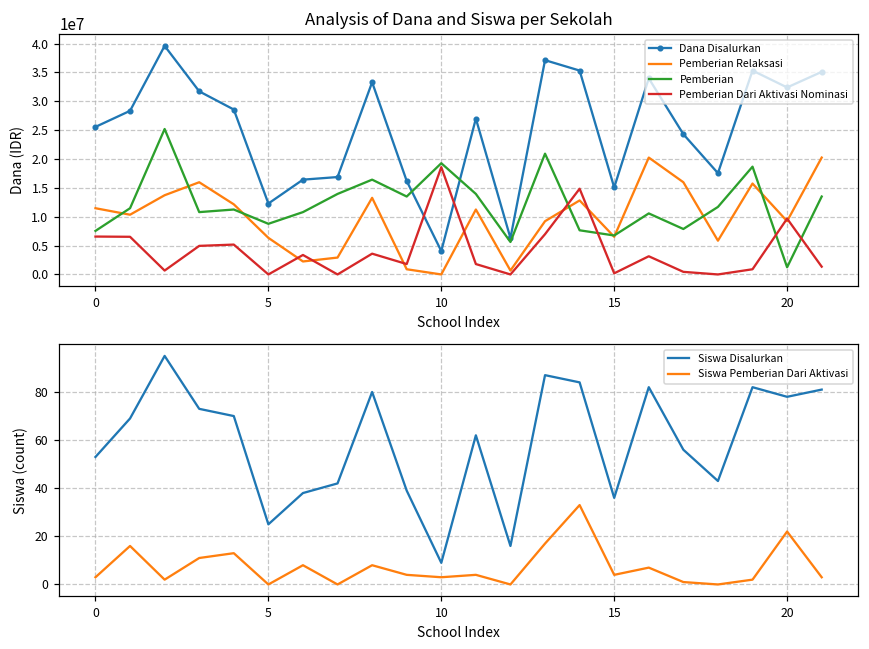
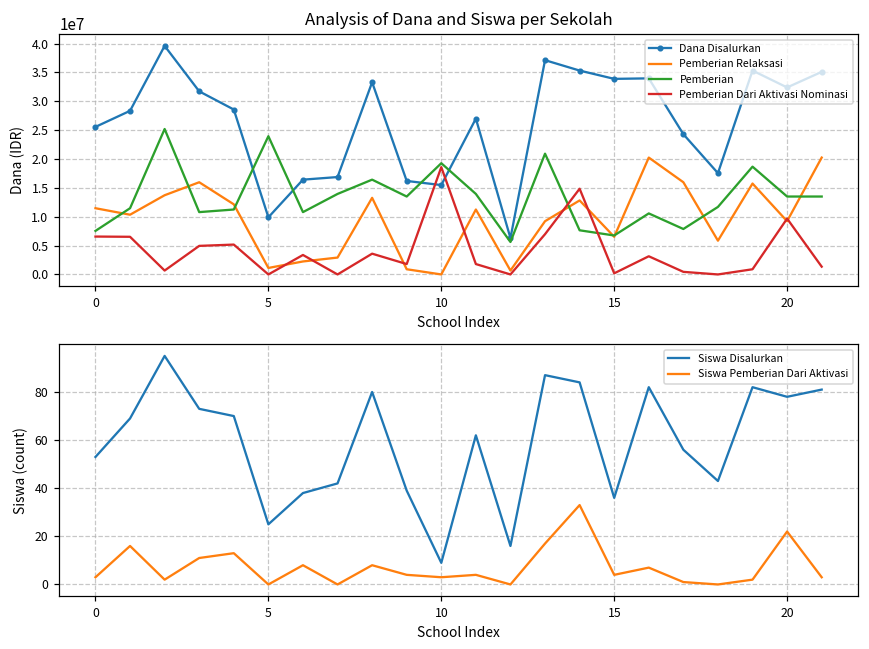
  {
    "Analysis of Dana and Siswa per Sekolah": {
      "Dana Disalurkan": {
        "0": 26000000,
-       "5": 12000000,
-       "10": 4000000,
-       "15": 15000000
+       "5": 10000000,
+       "10": 15000000,
+       "15": 34000000
      },
      "Pemberian Relaksasi": {
        "0": 11000000,
-       "5": 6000000,
+       "5": 1000000,
        "10": 0
      },
      "Pemberian": {
        "0": 8000000,
-       "5": 9000000,
+       "5": 24000000,
        "10": 19000000,
-       "20": 1000000
+       "20": 14000000
      },
      "Pemberian Dari Aktivasi Nominasi": {
        "0": 7000000,
        "5": 0,
        "10": 19000000,
        "15": 0
      }
    }
  }
